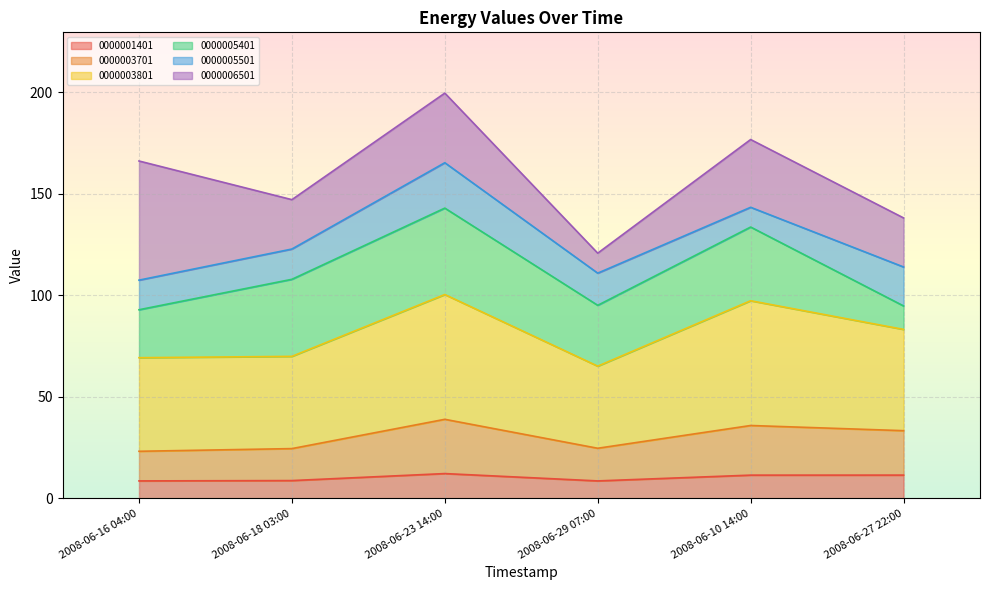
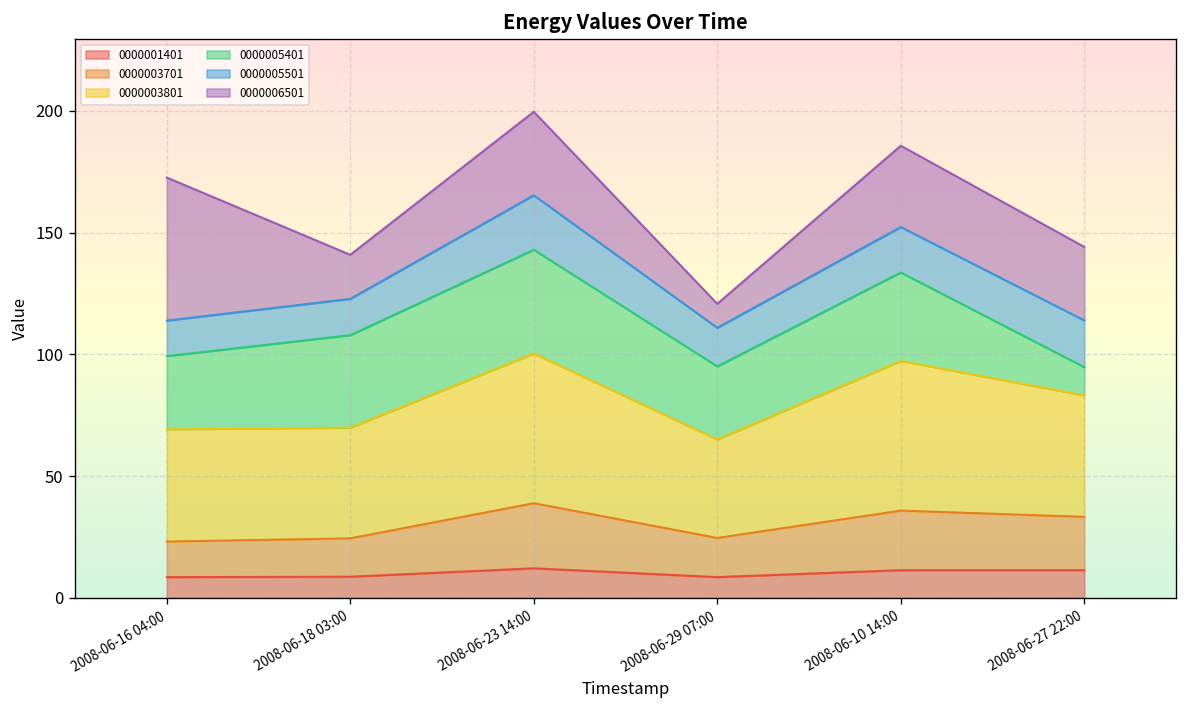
  {
    "0000005401": {
-     "2008-06-16 04:00": 24,
+     "2008-06-16 04:00": 30,
      "2008-06-18 03:00": 38,
      "2008-06-23 14:00": 43,
      "2008-06-29 07:00": 30,
      "2008-06-10 14:00": 36,
      "2008-06-27 22:00": 12
    },
    "0000005501": {
      "2008-06-16 04:00": 15,
      "2008-06-18 03:00": 15,
      "2008-06-23 14:00": 22,
      "2008-06-29 07:00": 16,
-     "2008-06-10 14:00": 10,
+     "2008-06-10 14:00": 19,
      "2008-06-27 22:00": 19
    },
    "0000006501": {
      "2008-06-16 04:00": 59,
-     "2008-06-18 03:00": 24,
+     "2008-06-18 03:00": 18,
      "2008-06-23 14:00": 34,
      "2008-06-29 07:00": 10,
      "2008-06-10 14:00": 33,
-     "2008-06-27 22:00": 24
+     "2008-06-27 22:00": 30
    }
  }
